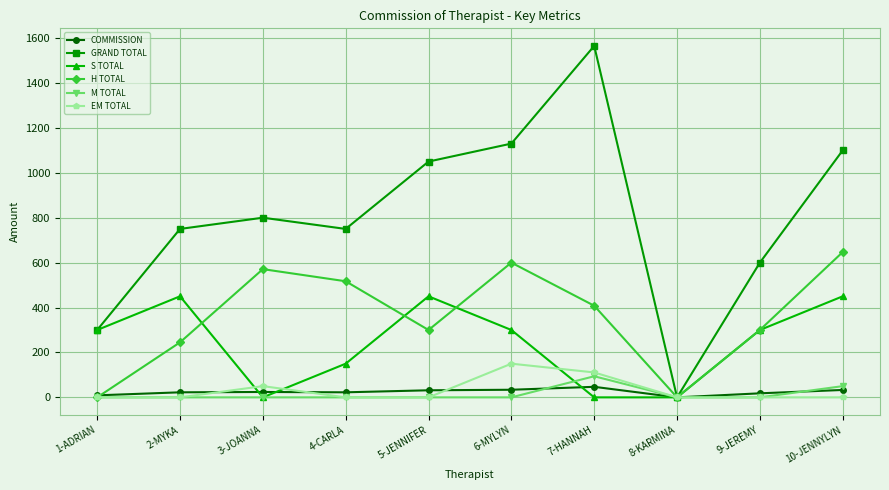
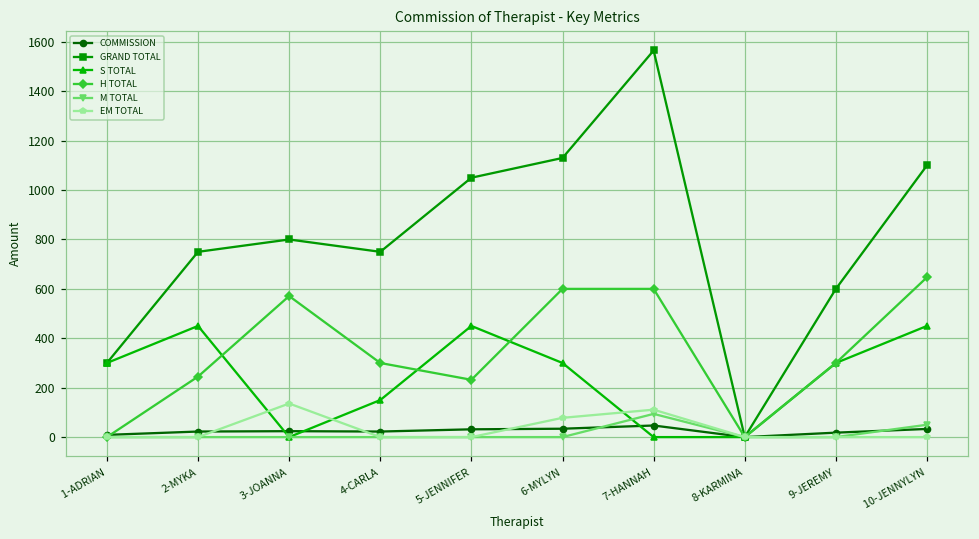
  {
    "H TOTAL": {
      "2-MYKA": 250,
      "3-JOANNA": 570,
-     "4-CARLA": 520,
-     "5-JENNIFER": 300,
+     "4-CARLA": 300,
+     "5-JENNIFER": 230,
      "6-MYLYN": 600,
-     "7-HANNAH": 410,
+     "7-HANNAH": 600,
      "10-JENNYLYN": 650
    },
    "M TOTAL": {
      "6-MYLYN": 0,
      "7-HANNAH": 90,
      "10-JENNYLYN": 50
    },
    "EM TOTAL": {
-     "3-JOANNA": 50,
-     "6-MYLYN": 150,
+     "3-JOANNA": 140,
+     "6-MYLYN": 80,
      "7-HANNAH": 110,
      "10-JENNYLYN": 0
    }
  }
